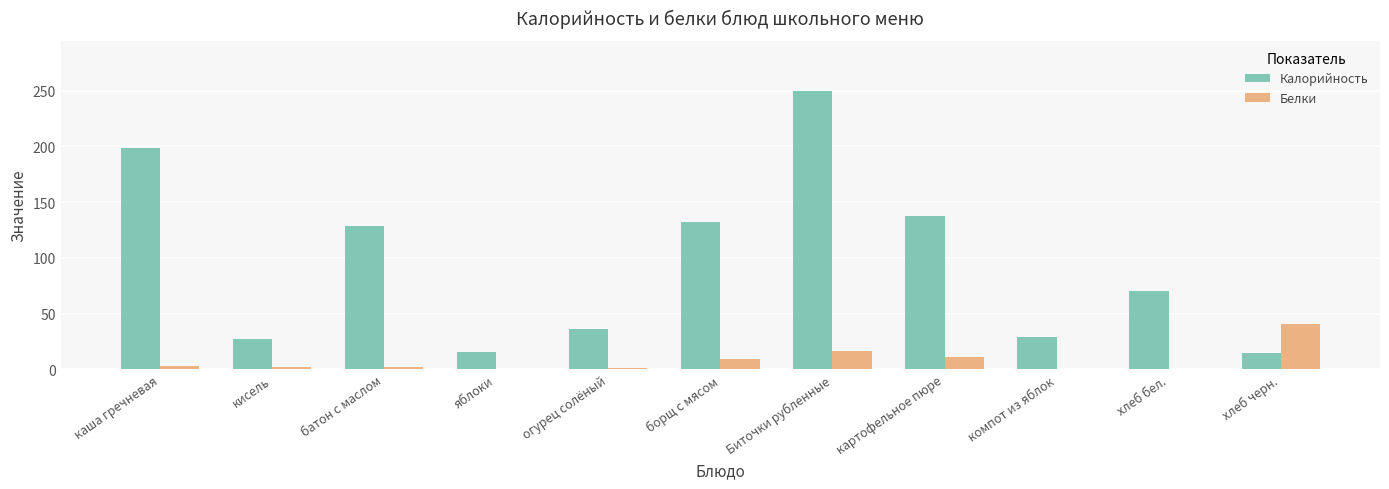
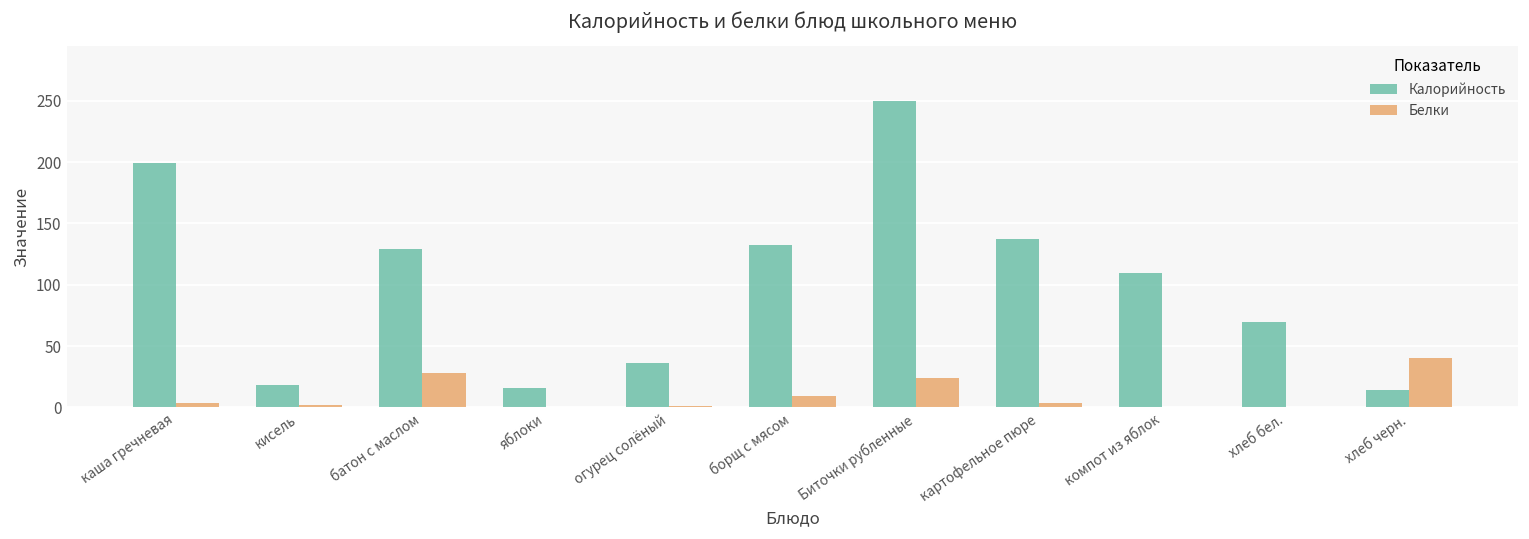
  {
    "Калорийность": {
      "каша гречневая": 199,
-     "кисель": 27,
+     "кисель": 18,
      "батон с маслом": 129,
      "яблоки": 16,
      "огурец солёный": 36,
      "борщ с мясом": 132,
      "Биточки рубленные": 250,
      "картофельное пюре": 137,
-     "компот из яблок": 29,
+     "компот из яблок": 110,
      "хлеб бел.": 70,
      "хлеб черн.": 15
    },
    "Белки": {
      "каша гречневая": 3,
-     "батон с маслом": 2,
+     "батон с маслом": 28,
      "борщ с мясом": 9,
-     "Биточки рубленные": 17,
-     "картофельное пюре": 11,
+     "Биточки рубленные": 24,
+     "картофельное пюре": 3,
      "хлеб черн.": 41
    }
  }
